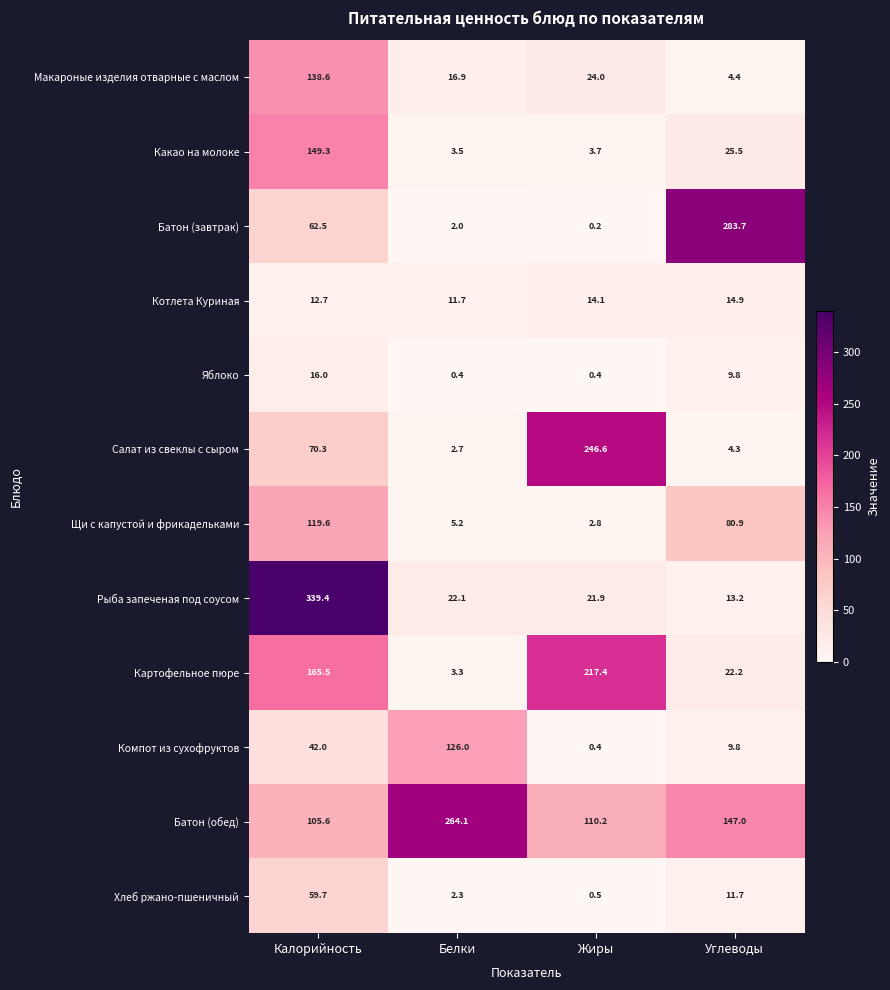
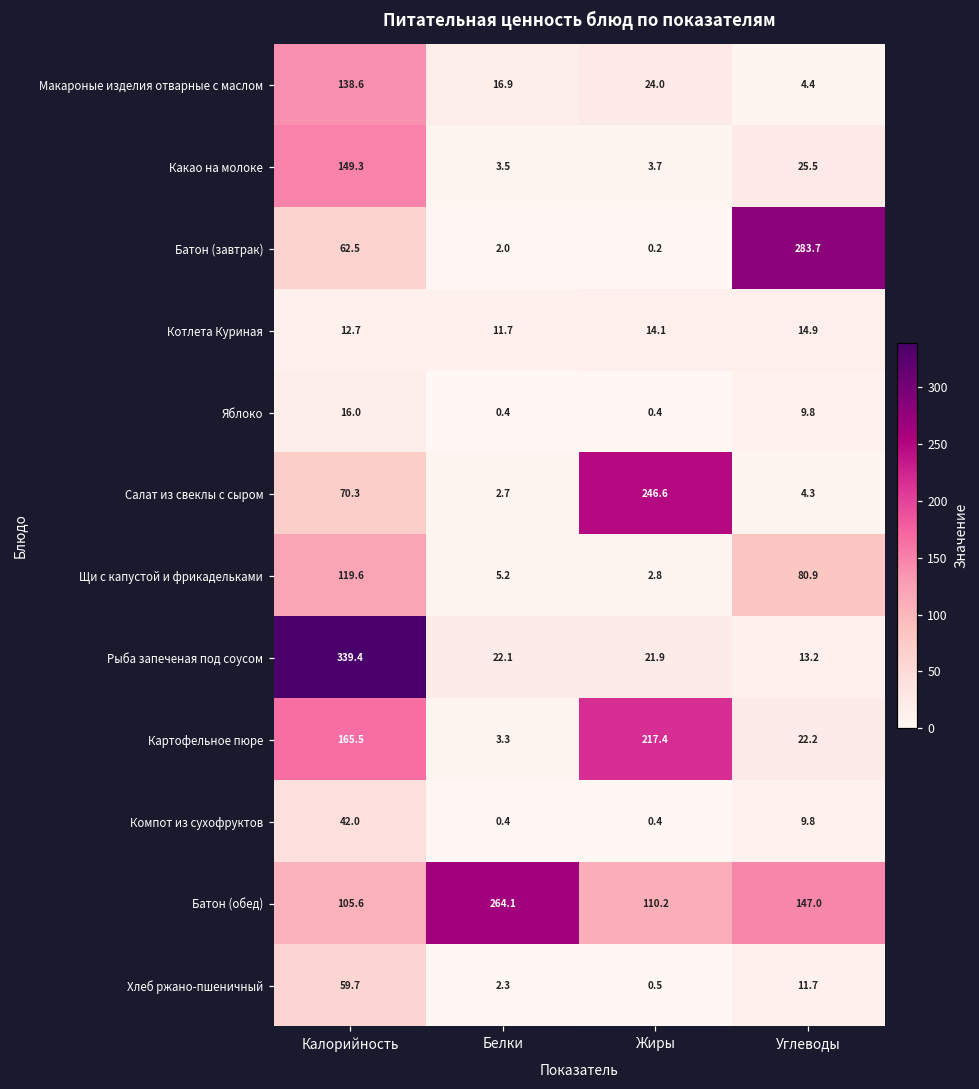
  {
    "Макароные изделия отварные с маслом": {
      "Калорийность": 138.6,
      "Белки": 16.9,
      "Жиры": 24.0,
      "Углеводы": 4.4
    },
    "Какао на молоке": {
      "Калорийность": 149.3,
      "Белки": 3.5,
      "Жиры": 3.7,
      "Углеводы": 25.5
    },
    "Батон (завтрак)": {
      "Калорийность": 62.5,
      "Белки": 2.0,
      "Жиры": 0.2,
      "Углеводы": 283.7
    },
    "Котлета Куриная": {
      "Калорийность": 12.7,
      "Белки": 11.7,
      "Жиры": 14.1,
      "Углеводы": 14.9
    },
    "Яблоко": {
      "Калорийность": 16.0,
      "Белки": 0.4,
      "Жиры": 0.4,
      "Углеводы": 9.8
    },
    "Салат из свеклы с сыром": {
      "Калорийность": 70.3,
      "Белки": 2.7,
      "Жиры": 246.6,
      "Углеводы": 4.3
    },
    "Щи с капустой и фрикадельками": {
      "Калорийность": 119.6,
      "Белки": 5.2,
      "Жиры": 2.8,
      "Углеводы": 80.9
    },
    "Рыба запеченая под соусом": {
      "Калорийность": 339.4,
      "Белки": 22.1,
      "Жиры": 21.9,
      "Углеводы": 13.2
    },
    "Картофельное пюре": {
      "Калорийность": 165.5,
      "Белки": 3.3,
      "Жиры": 217.4,
      "Углеводы": 22.2
    },
    "Компот из сухофруктов": {
      "Калорийность": 42.0,
-     "Белки": 126.0,
+     "Белки": 0.4,
      "Жиры": 0.4,
      "Углеводы": 9.8
    },
    "Батон (обед)": {
      "Калорийность": 105.6,
      "Белки": 264.1,
      "Жиры": 110.2,
      "Углеводы": 147.0
    },
    "Хлеб ржано-пшеничный": {
      "Калорийность": 59.7,
      "Белки": 2.3,
      "Жиры": 0.5,
      "Углеводы": 11.7
    }
  }
